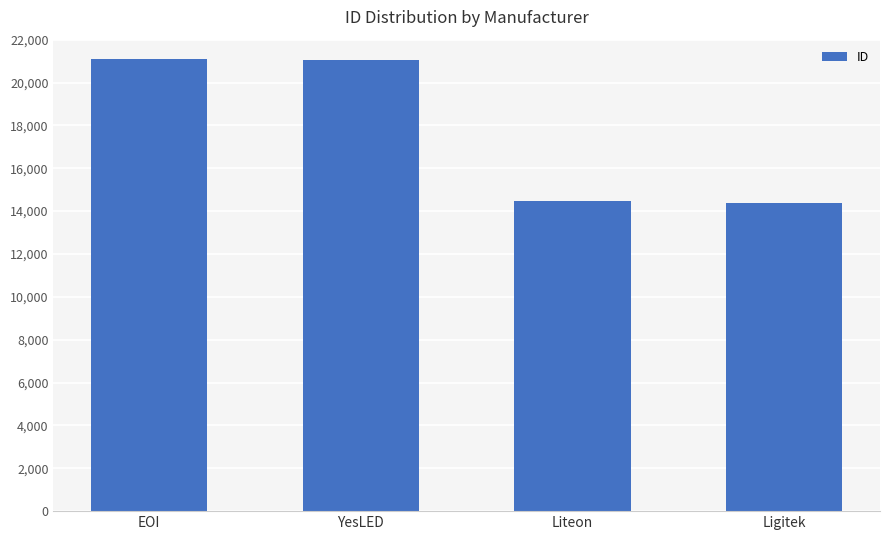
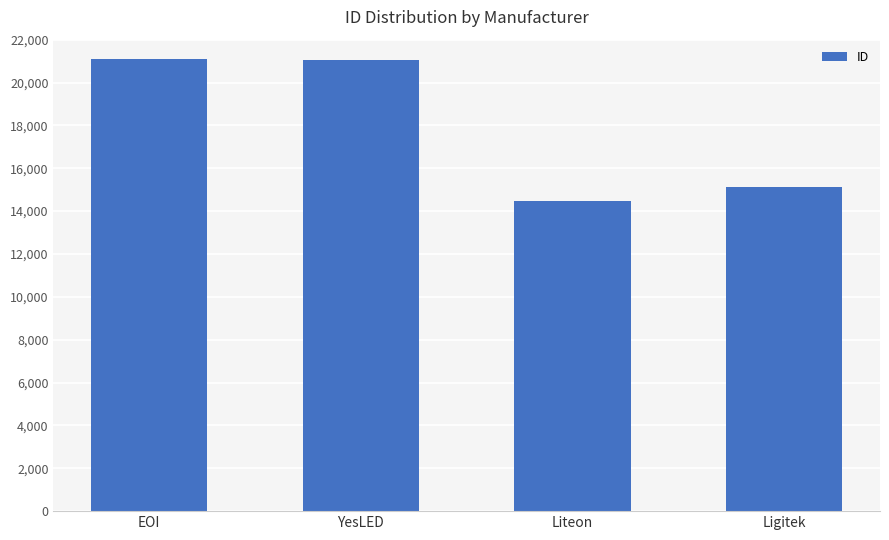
  {
    "EOI": "21,100",
    "YesLED": "21,000",
    "Liteon": "14,500",
-   "Ligitek": "14,400"
+   "Ligitek": "15,100"
  }
